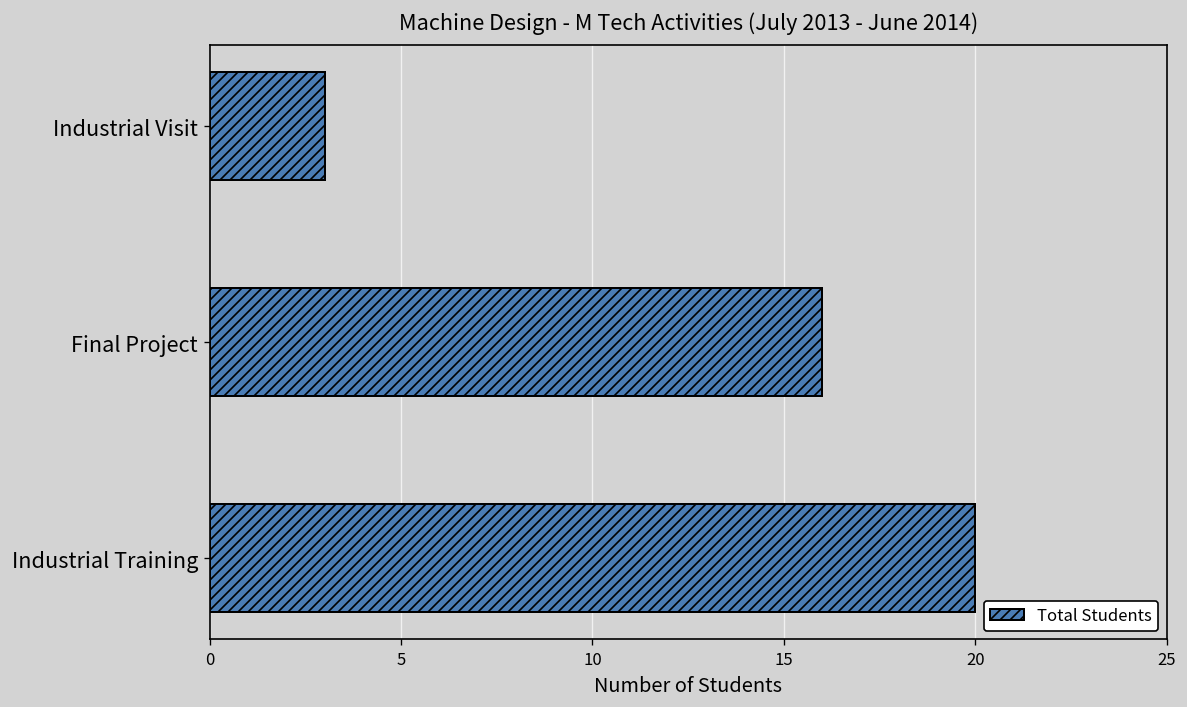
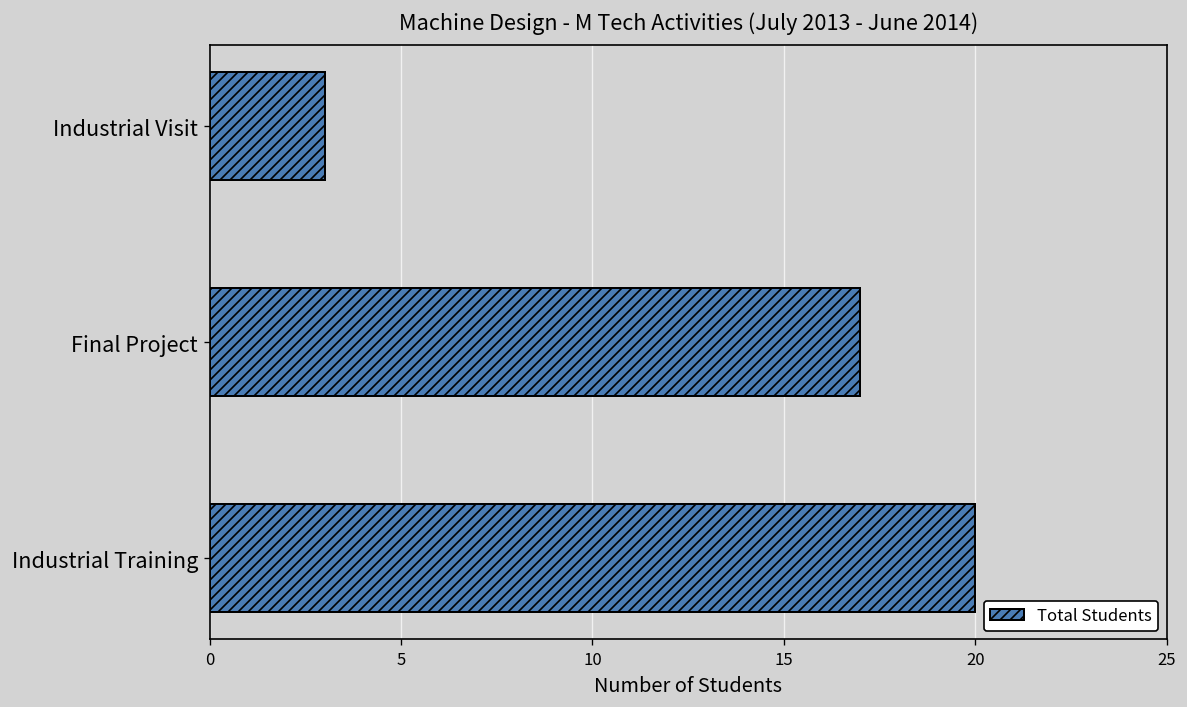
  {
    "Industrial Visit": 3,
-   "Final Project": 16,
+   "Final Project": 17,
    "Industrial Training": 20
  }
